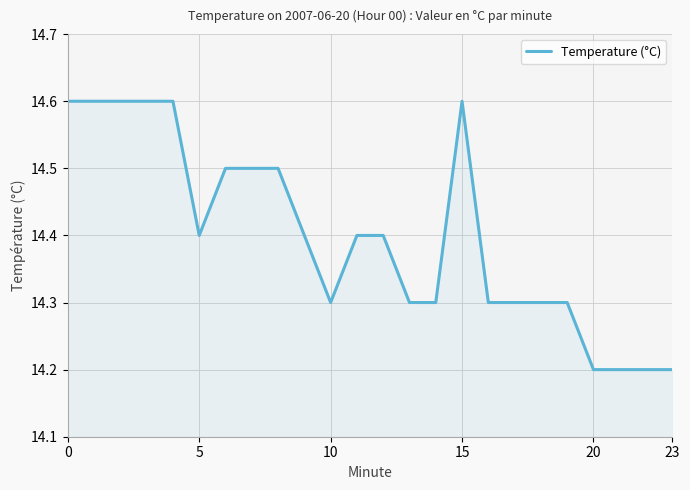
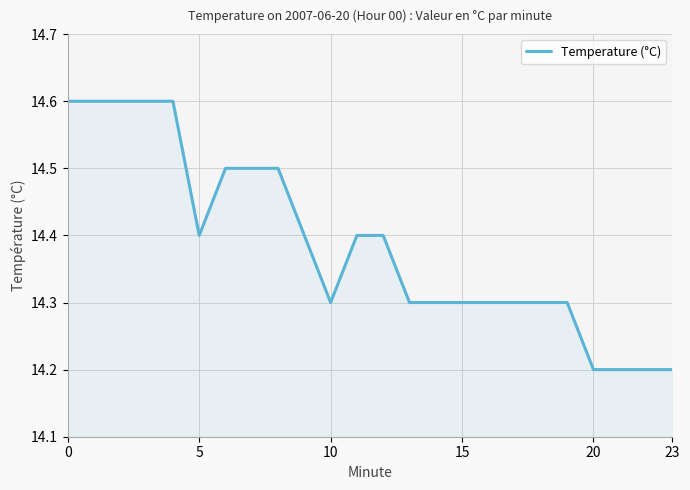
  {
    "0": 14.6,
    "5": 14.4,
    "10": 14.3,
-   "15": 14.6,
+   "15": 14.3,
    "20": 14.2,
    "23": 14.2
  }
